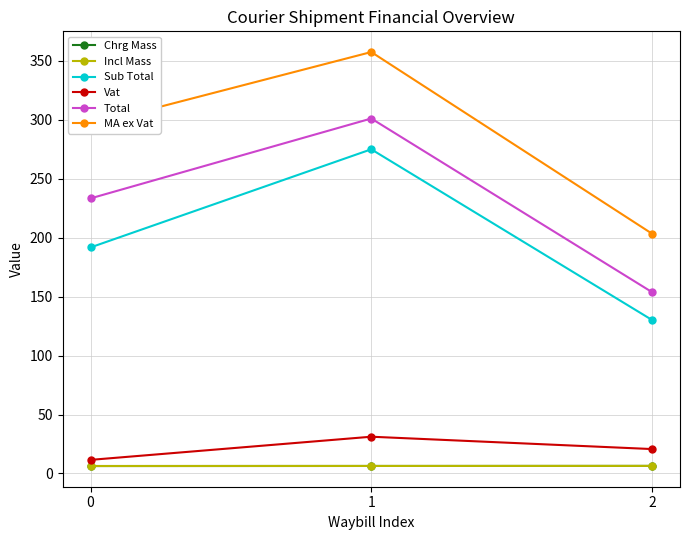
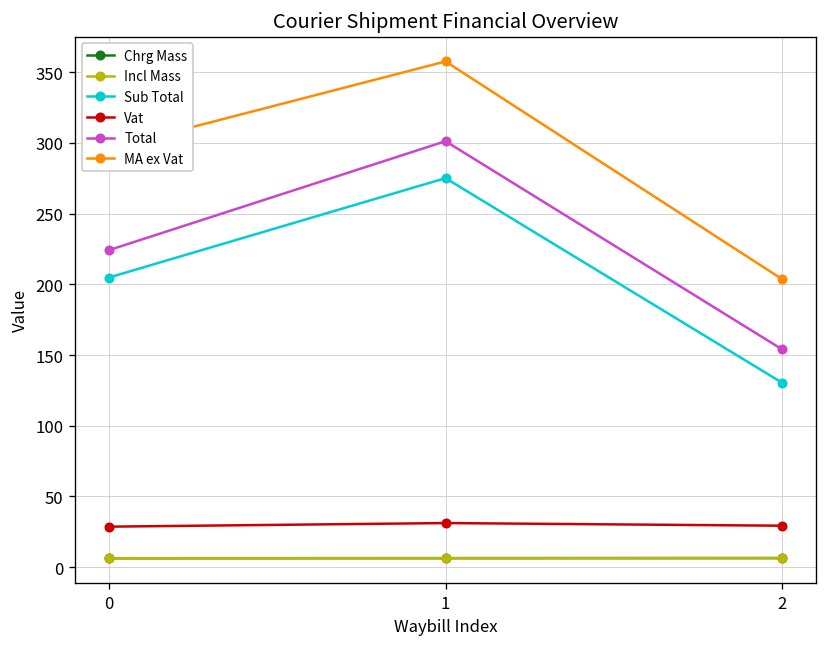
  {
    "Incl Mass": {
      "0": 6,
      "1": 6,
      "2": 6
    },
    "Sub Total": {
-     "0": 192,
+     "0": 205,
      "1": 275,
      "2": 130
    },
    "Vat": {
-     "0": 12,
+     "0": 29,
      "1": 31,
-     "2": 21
+     "2": 29
    },
    "Total": {
-     "0": 233,
+     "0": 224,
      "1": 301,
      "2": 154
    },
    "MA ex Vat": {
      "1": 358,
      "2": 204
    }
  }
